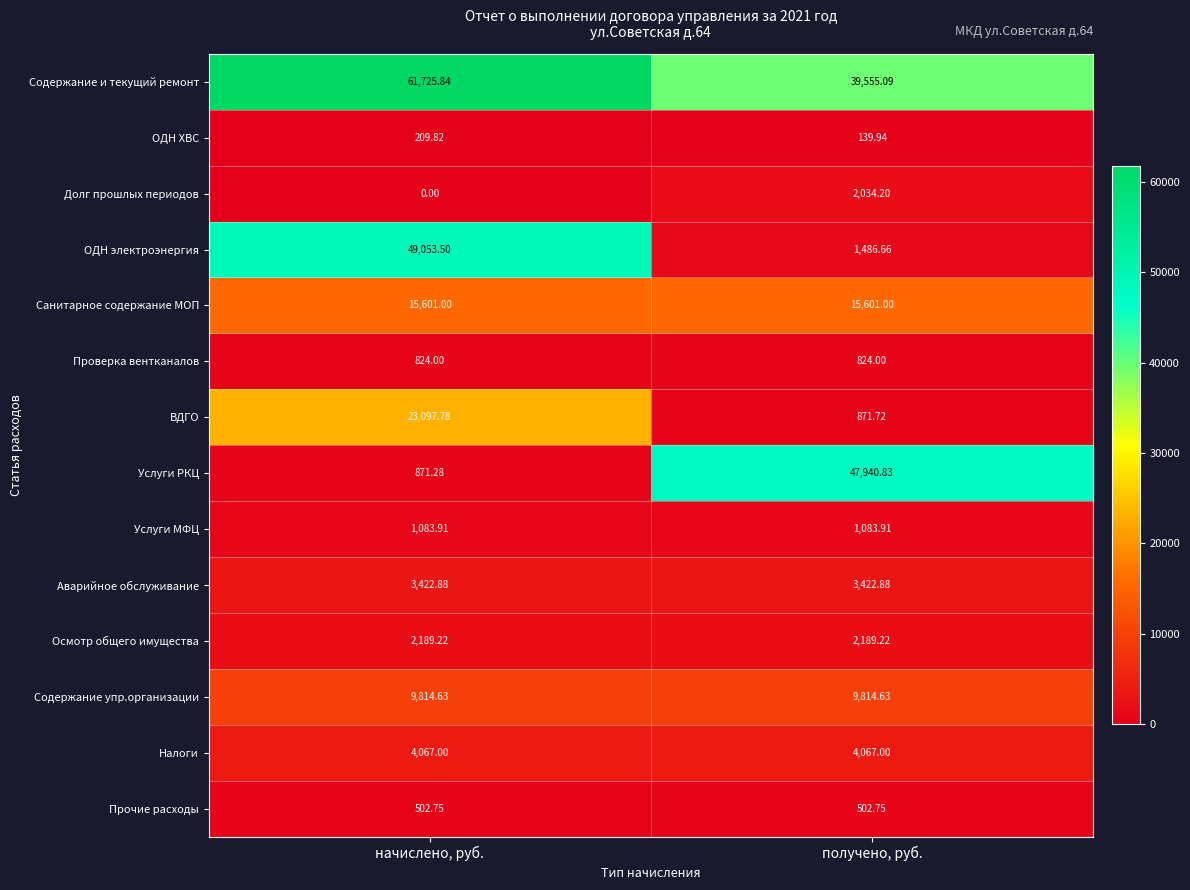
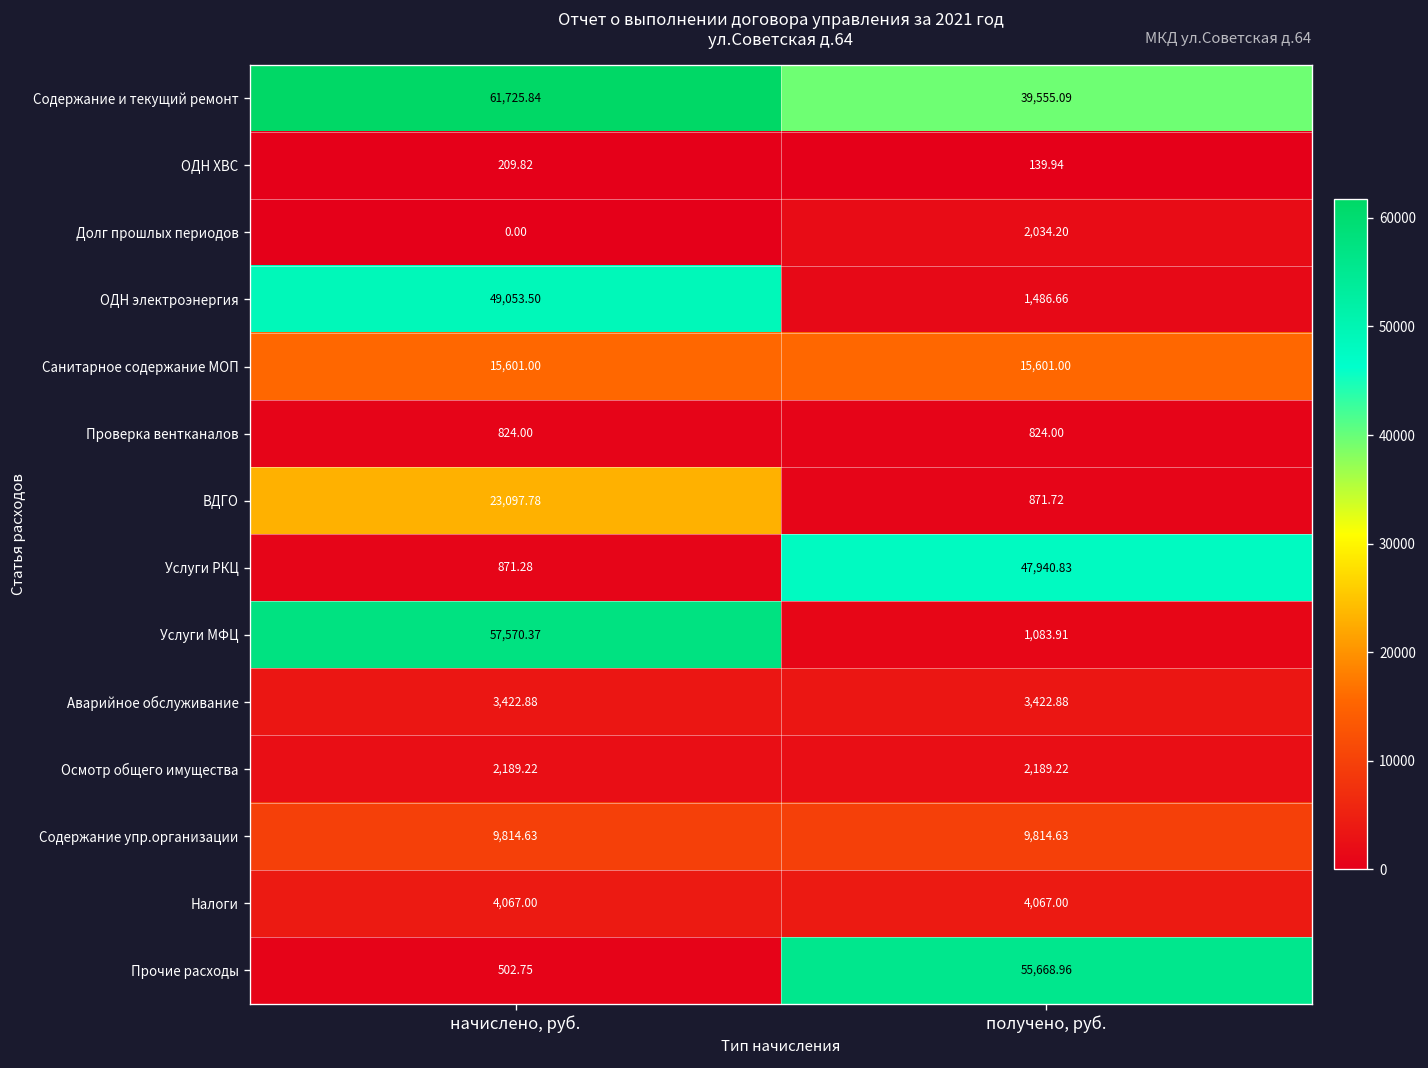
  {
    "Содержание и текущий ремонт": {
      "начислено, руб.": "61,725.84",
      "получено, руб.": "39,555.09"
    },
    "ОДН ХВС": {
      "начислено, руб.": "209.82",
      "получено, руб.": "139.94"
    },
    "Долг прошлых периодов": {
      "начислено, руб.": "0.00",
      "получено, руб.": "2,034.20"
    },
    "ОДН электроэнергия": {
      "начислено, руб.": "49,053.50",
      "получено, руб.": "1,486.66"
    },
    "Санитарное содержание МОП": {
      "начислено, руб.": "15,601.00",
      "получено, руб.": "15,601.00"
    },
    "Проверка вентканалов": {
      "начислено, руб.": "824.00",
      "получено, руб.": "824.00"
    },
    "ВДГО": {
      "начислено, руб.": "23,097.78",
      "получено, руб.": "871.72"
    },
    "Услуги РКЦ": {
      "начислено, руб.": "871.28",
      "получено, руб.": "47,940.83"
    },
    "Услуги МФЦ": {
-     "начислено, руб.": "1,083.91",
+     "начислено, руб.": "57,570.37",
      "получено, руб.": "1,083.91"
    },
    "Аварийное обслуживание": {
      "начислено, руб.": "3,422.88",
      "получено, руб.": "3,422.88"
    },
    "Осмотр общего имущества": {
      "начислено, руб.": "2,189.22",
      "получено, руб.": "2,189.22"
    },
    "Содержание упр.организации": {
      "начислено, руб.": "9,814.63",
      "получено, руб.": "9,814.63"
    },
    "Налоги": {
      "начислено, руб.": "4,067.00",
      "получено, руб.": "4,067.00"
    },
    "Прочие расходы": {
      "начислено, руб.": "502.75",
-     "получено, руб.": "502.75"
+     "получено, руб.": "55,668.96"
    }
  }
